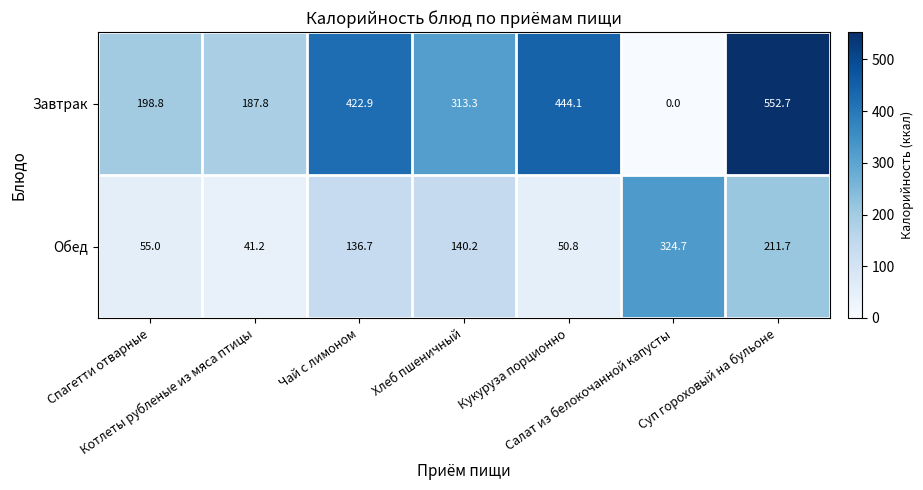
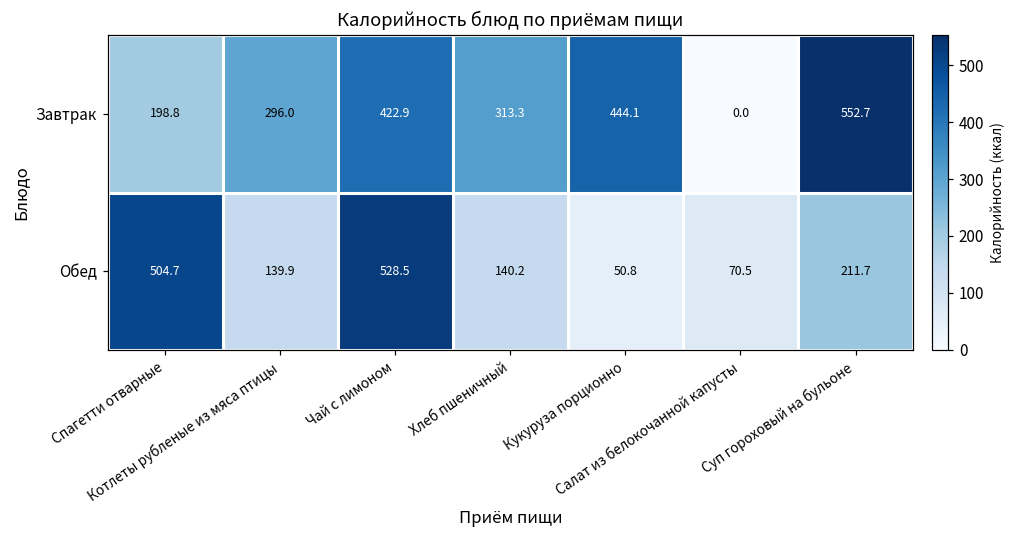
  {
    "Завтрак": {
      "Спагетти отварные": 198.8,
-     "Котлеты рубленые из мяса птицы": 187.8,
+     "Котлеты рубленые из мяса птицы": 296.0,
      "Чай с лимоном": 422.9,
      "Хлеб пшеничный": 313.3,
      "Кукуруза порционно": 444.1,
      "Салат из белокочанной капусты": 0.0,
      "Суп гороховый на бульоне": 552.7
    },
    "Обед": {
-     "Спагетти отварные": 55.0,
-     "Котлеты рубленые из мяса птицы": 41.2,
-     "Чай с лимоном": 136.7,
+     "Спагетти отварные": 504.7,
+     "Котлеты рубленые из мяса птицы": 139.9,
+     "Чай с лимоном": 528.5,
      "Хлеб пшеничный": 140.2,
      "Кукуруза порционно": 50.8,
-     "Салат из белокочанной капусты": 324.7,
+     "Салат из белокочанной капусты": 70.5,
      "Суп гороховый на бульоне": 211.7
    }
  }
